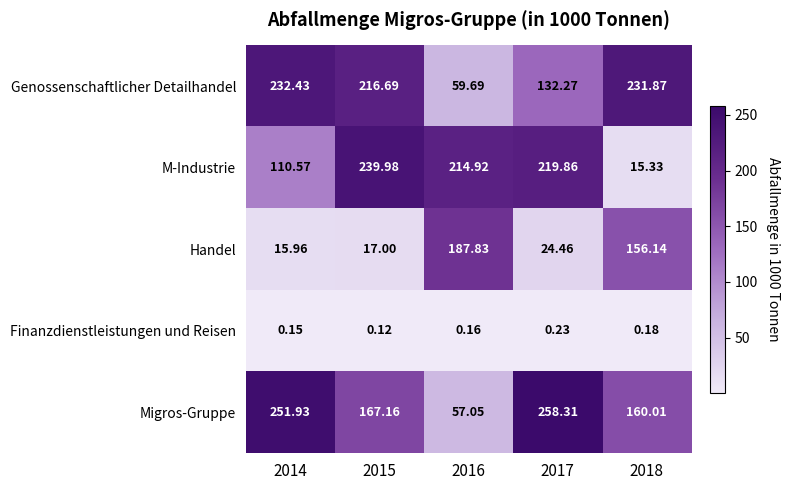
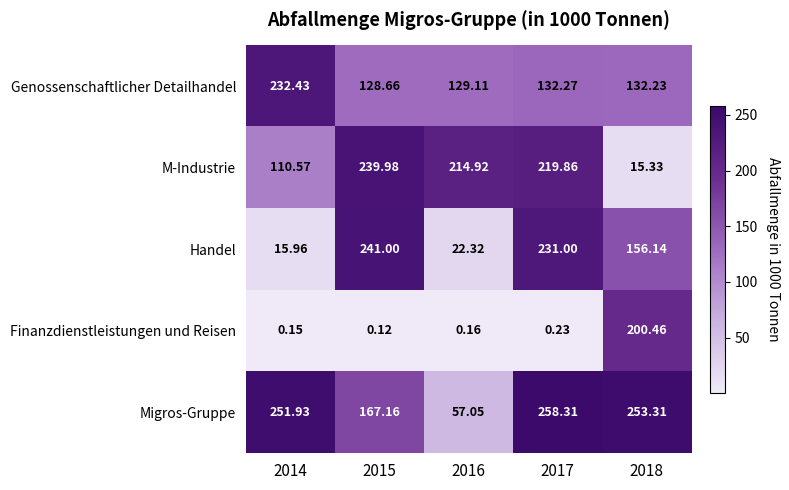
  {
    "Genossenschaftlicher Detailhandel": {
      "2014": 232.43,
-     "2015": 216.69,
-     "2016": 59.69,
+     "2015": 128.66,
+     "2016": 129.11,
      "2017": 132.27,
-     "2018": 231.87
+     "2018": 132.23
    },
    "M-Industrie": {
      "2014": 110.57,
      "2015": 239.98,
      "2016": 214.92,
      "2017": 219.86,
      "2018": 15.33
    },
    "Handel": {
      "2014": 15.96,
-     "2015": 17.00,
-     "2016": 187.83,
-     "2017": 24.46,
+     "2015": 241.00,
+     "2016": 22.32,
+     "2017": 231.00,
      "2018": 156.14
    },
    "Finanzdienstleistungen und Reisen": {
      "2014": 0.15,
      "2015": 0.12,
      "2016": 0.16,
      "2017": 0.23,
-     "2018": 0.18
+     "2018": 200.46
    },
    "Migros-Gruppe": {
      "2014": 251.93,
      "2015": 167.16,
      "2016": 57.05,
      "2017": 258.31,
-     "2018": 160.01
+     "2018": 253.31
    }
  }
